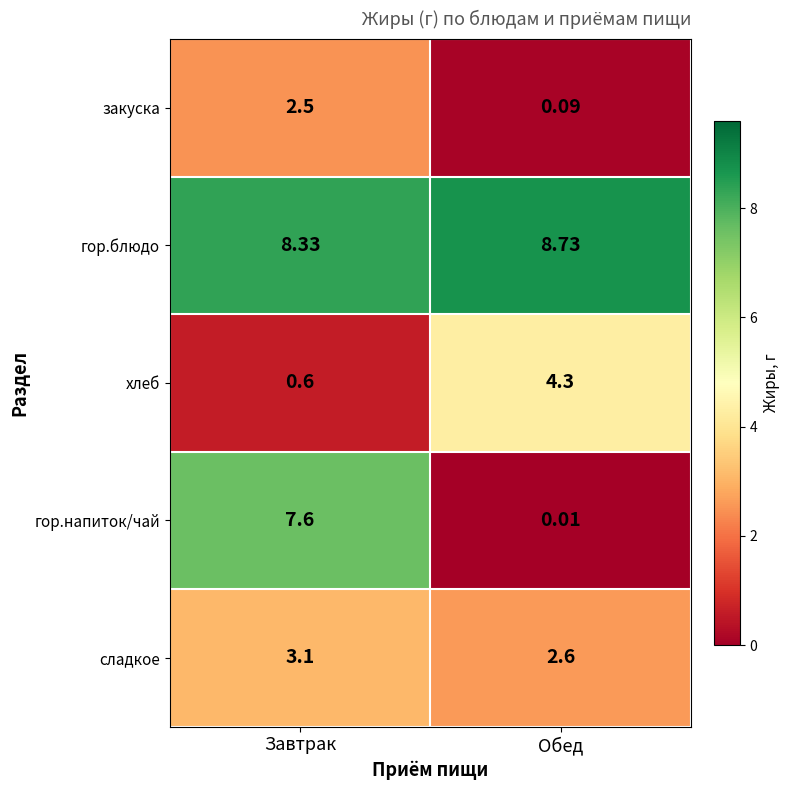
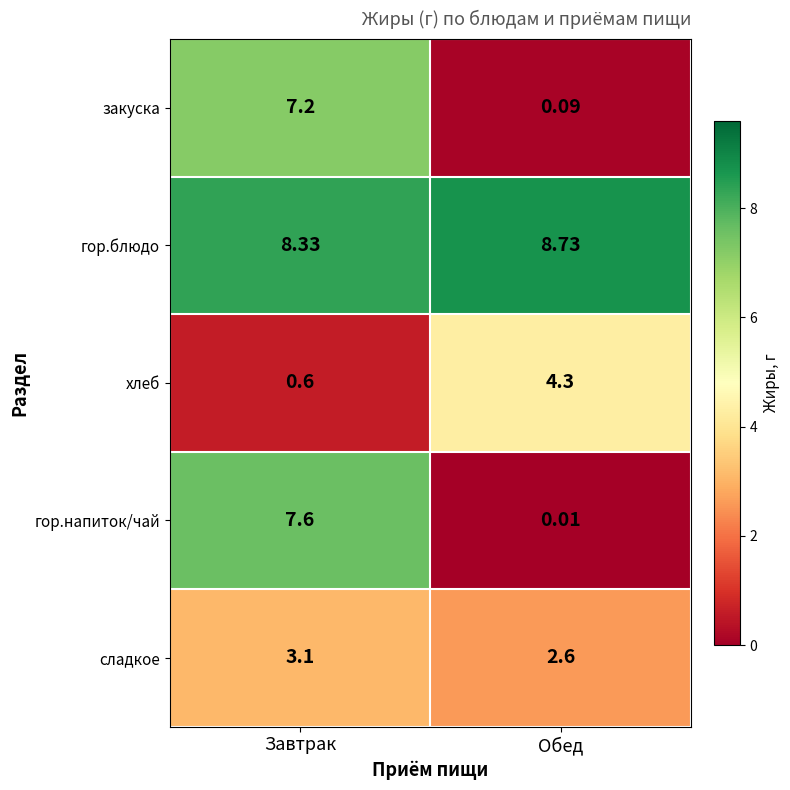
  {
    "закуска": {
-     "Завтрак": 2.5,
+     "Завтрак": 7.2,
      "Обед": 0.09
    },
    "гор.блюдо": {
      "Завтрак": 8.33,
      "Обед": 8.73
    },
    "хлеб": {
      "Завтрак": 0.6,
      "Обед": 4.3
    },
    "гор.напиток/чай": {
      "Завтрак": 7.6,
      "Обед": 0.01
    },
    "сладкое": {
      "Завтрак": 3.1,
      "Обед": 2.6
    }
  }
